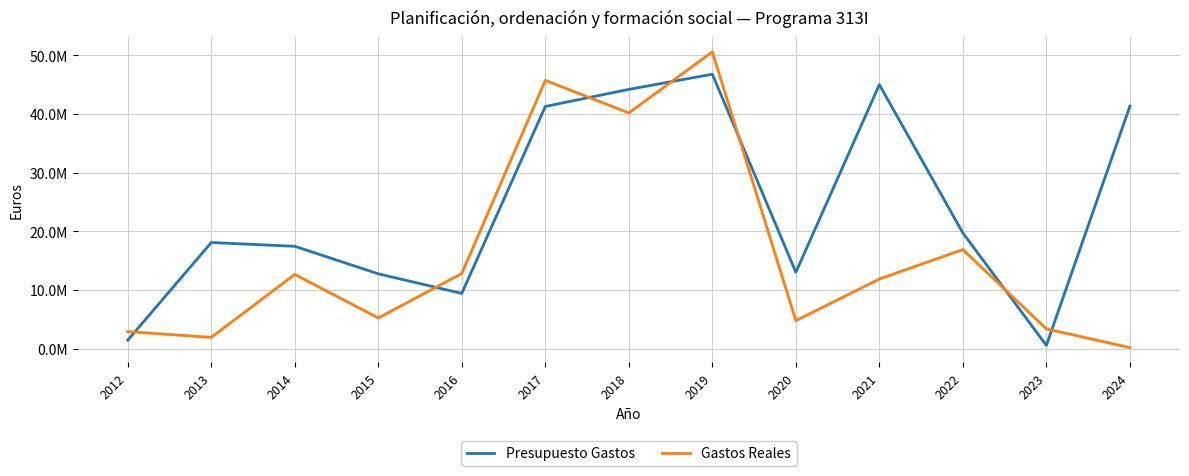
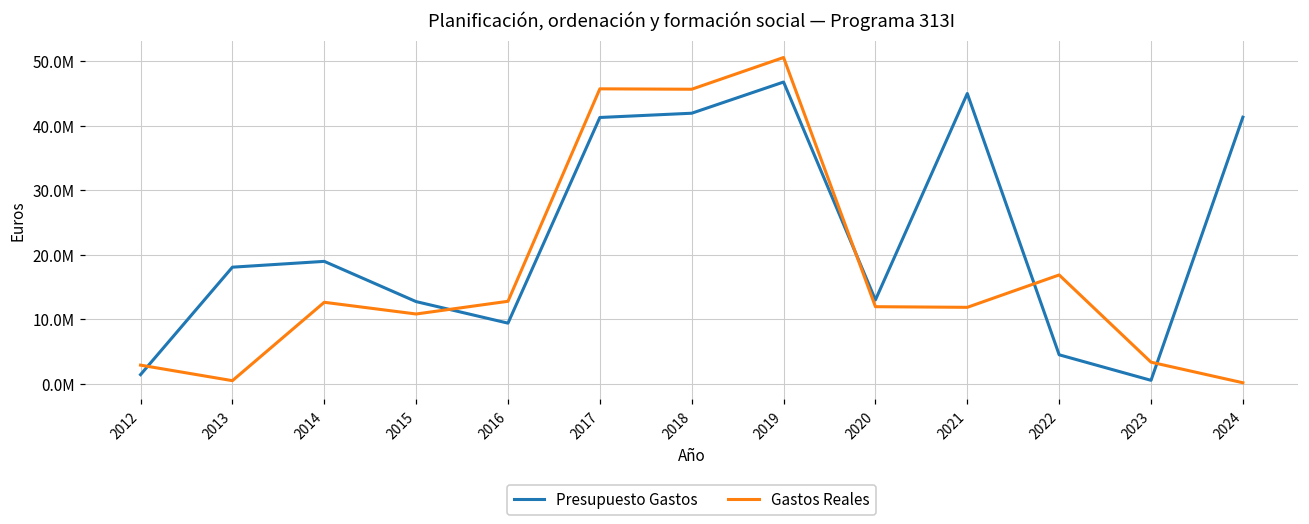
  {
    "Presupuesto Gastos": {
      "2012": 1000000,
      "2013": 18000000,
-     "2014": 17000000,
+     "2014": 19000000,
      "2015": 13000000,
      "2016": 9000000,
      "2017": 41000000,
-     "2018": 44000000,
+     "2018": 42000000,
      "2019": 47000000,
      "2020": 13000000,
      "2021": 45000000,
-     "2022": 20000000,
+     "2022": 5000000,
      "2023": 1000000,
      "2024": 41000000
    },
    "Gastos Reales": {
      "2012": 3000000,
-     "2013": 2000000,
+     "2013": 1000000,
      "2014": 13000000,
-     "2015": 5000000,
+     "2015": 11000000,
      "2016": 13000000,
      "2017": 46000000,
-     "2018": 40000000,
+     "2018": 46000000,
      "2019": 51000000,
-     "2020": 5000000,
+     "2020": 12000000,
      "2021": 12000000,
      "2022": 17000000,
      "2023": 3000000,
      "2024": 0
    }
  }
